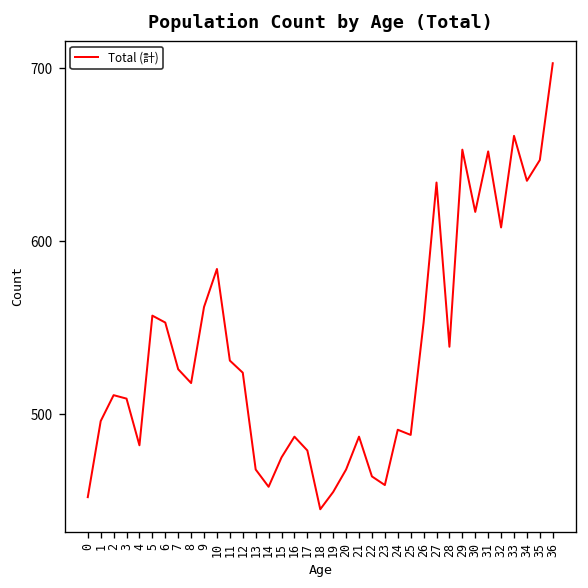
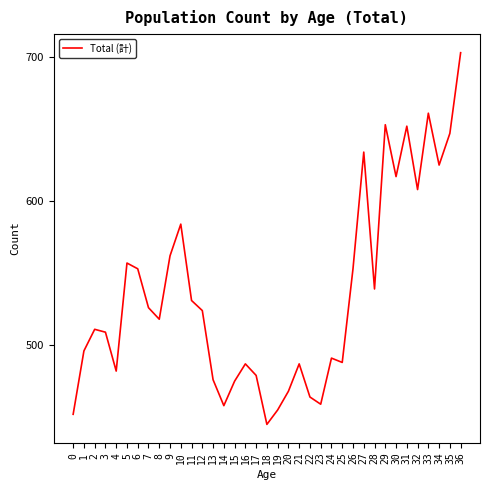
  {
    "0": 452,
    "1": 496,
    "2": 511,
    "3": 509,
    "4": 482,
    "5": 557,
    "6": 553,
    "7": 526,
    "8": 518,
    "9": 562,
    "10": 584,
    "11": 531,
    "12": 524,
-   "13": 468,
+   "13": 476,
    "14": 458,
    "15": 475,
    "16": 487,
    "17": 479,
    "18": 445,
    "19": 455,
    "20": 468,
    "21": 487,
    "22": 464,
    "23": 459,
    "24": 491,
    "25": 488,
    "26": 553,
    "27": 634,
    "28": 539,
    "29": 653,
    "30": 617,
    "31": 652,
    "32": 608,
    "33": 661,
-   "34": 635,
+   "34": 625,
    "35": 647,
    "36": 703
  }
